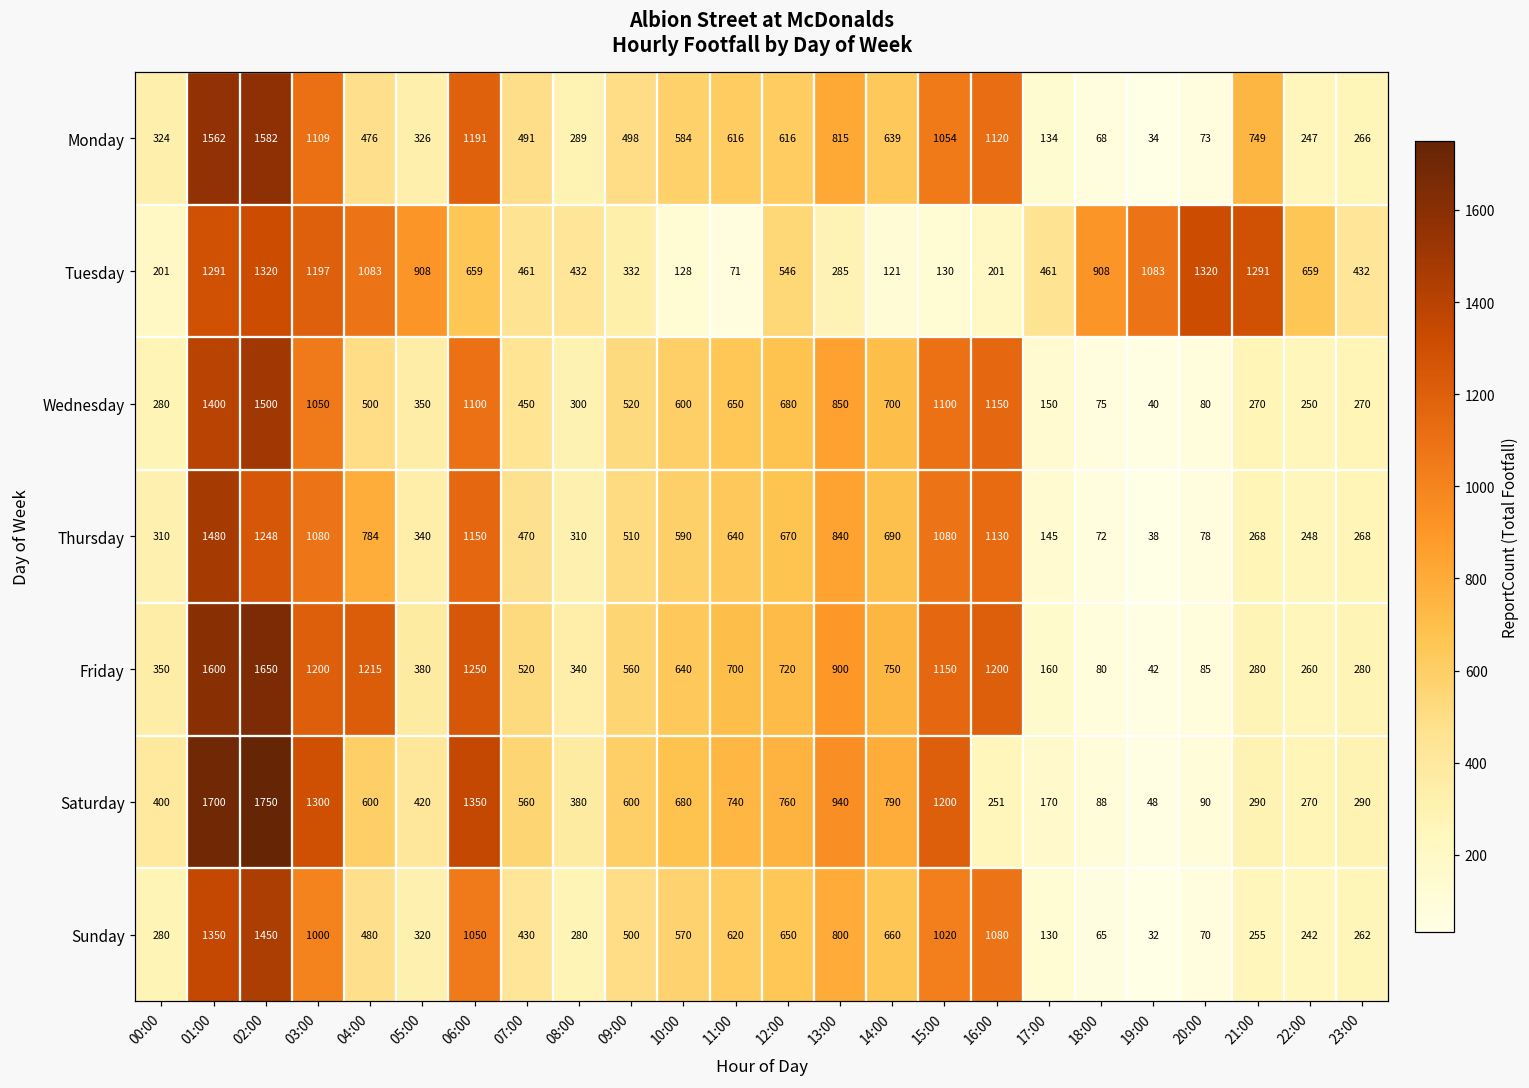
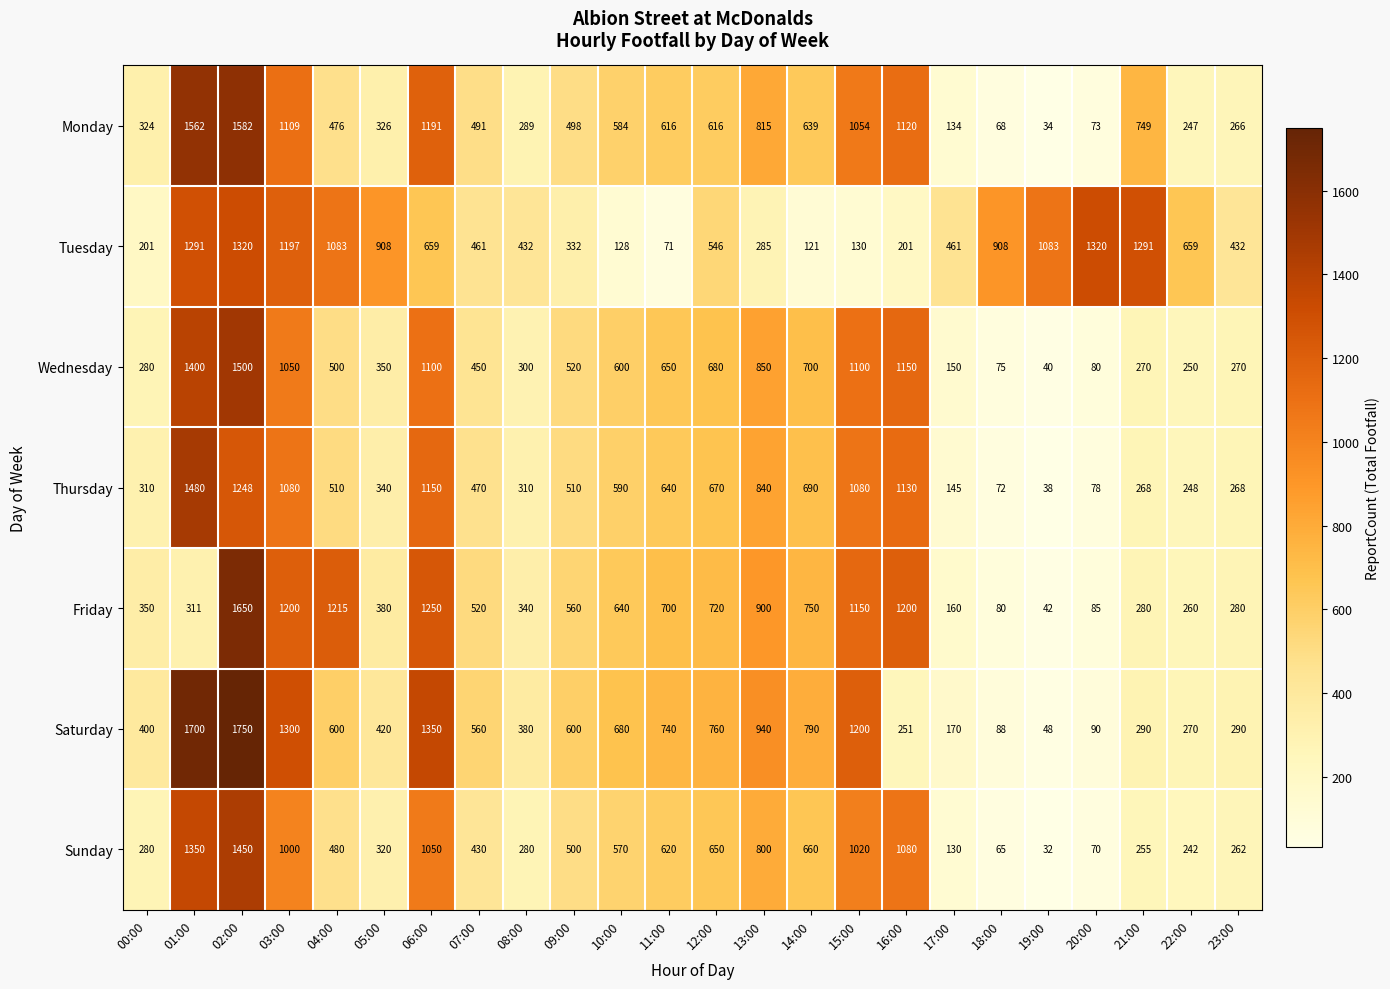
  {
    "Monday": {
      "00:00": 324,
      "01:00": 1562,
      "02:00": 1582,
      "03:00": 1109,
      "04:00": 476,
      "05:00": 326,
      "06:00": 1191,
      "07:00": 491,
      "08:00": 289,
      "09:00": 498,
      "10:00": 584,
      "11:00": 616,
      "12:00": 616,
      "13:00": 815,
      "14:00": 639,
      "15:00": 1054,
      "16:00": 1120,
      "17:00": 134,
      "18:00": 68,
      "19:00": 34,
      "20:00": 73,
      "21:00": 749,
      "22:00": 247,
      "23:00": 266
    },
    "Tuesday": {
      "00:00": 201,
      "01:00": 1291,
      "02:00": 1320,
      "03:00": 1197,
      "04:00": 1083,
      "05:00": 908,
      "06:00": 659,
      "07:00": 461,
      "08:00": 432,
      "09:00": 332,
      "10:00": 128,
      "11:00": 71,
      "12:00": 546,
      "13:00": 285,
      "14:00": 121,
      "15:00": 130,
      "16:00": 201,
      "17:00": 461,
      "18:00": 908,
      "19:00": 1083,
      "20:00": 1320,
      "21:00": 1291,
      "22:00": 659,
      "23:00": 432
    },
    "Wednesday": {
      "00:00": 280,
      "01:00": 1400,
      "02:00": 1500,
      "03:00": 1050,
      "04:00": 500,
      "05:00": 350,
      "06:00": 1100,
      "07:00": 450,
      "08:00": 300,
      "09:00": 520,
      "10:00": 600,
      "11:00": 650,
      "12:00": 680,
      "13:00": 850,
      "14:00": 700,
      "15:00": 1100,
      "16:00": 1150,
      "17:00": 150,
      "18:00": 75,
      "19:00": 40,
      "20:00": 80,
      "21:00": 270,
      "22:00": 250,
      "23:00": 270
    },
    "Thursday": {
      "00:00": 310,
      "01:00": 1480,
      "02:00": 1248,
      "03:00": 1080,
-     "04:00": 784,
+     "04:00": 510,
      "05:00": 340,
      "06:00": 1150,
      "07:00": 470,
      "08:00": 310,
      "09:00": 510,
      "10:00": 590,
      "11:00": 640,
      "12:00": 670,
      "13:00": 840,
      "14:00": 690,
      "15:00": 1080,
      "16:00": 1130,
      "17:00": 145,
      "18:00": 72,
      "19:00": 38,
      "20:00": 78,
      "21:00": 268,
      "22:00": 248,
      "23:00": 268
    },
    "Friday": {
      "00:00": 350,
-     "01:00": 1600,
+     "01:00": 311,
      "02:00": 1650,
      "03:00": 1200,
      "04:00": 1215,
      "05:00": 380,
      "06:00": 1250,
      "07:00": 520,
      "08:00": 340,
      "09:00": 560,
      "10:00": 640,
      "11:00": 700,
      "12:00": 720,
      "13:00": 900,
      "14:00": 750,
      "15:00": 1150,
      "16:00": 1200,
      "17:00": 160,
      "18:00": 80,
      "19:00": 42,
      "20:00": 85,
      "21:00": 280,
      "22:00": 260,
      "23:00": 280
    },
    "Saturday": {
      "00:00": 400,
      "01:00": 1700,
      "02:00": 1750,
      "03:00": 1300,
      "04:00": 600,
      "05:00": 420,
      "06:00": 1350,
      "07:00": 560,
      "08:00": 380,
      "09:00": 600,
      "10:00": 680,
      "11:00": 740,
      "12:00": 760,
      "13:00": 940,
      "14:00": 790,
      "15:00": 1200,
      "16:00": 251,
      "17:00": 170,
      "18:00": 88,
      "19:00": 48,
      "20:00": 90,
      "21:00": 290,
      "22:00": 270,
      "23:00": 290
    },
    "Sunday": {
      "00:00": 280,
      "01:00": 1350,
      "02:00": 1450,
      "03:00": 1000,
      "04:00": 480,
      "05:00": 320,
      "06:00": 1050,
      "07:00": 430,
      "08:00": 280,
      "09:00": 500,
      "10:00": 570,
      "11:00": 620,
      "12:00": 650,
      "13:00": 800,
      "14:00": 660,
      "15:00": 1020,
      "16:00": 1080,
      "17:00": 130,
      "18:00": 65,
      "19:00": 32,
      "20:00": 70,
      "21:00": 255,
      "22:00": 242,
      "23:00": 262
    }
  }
